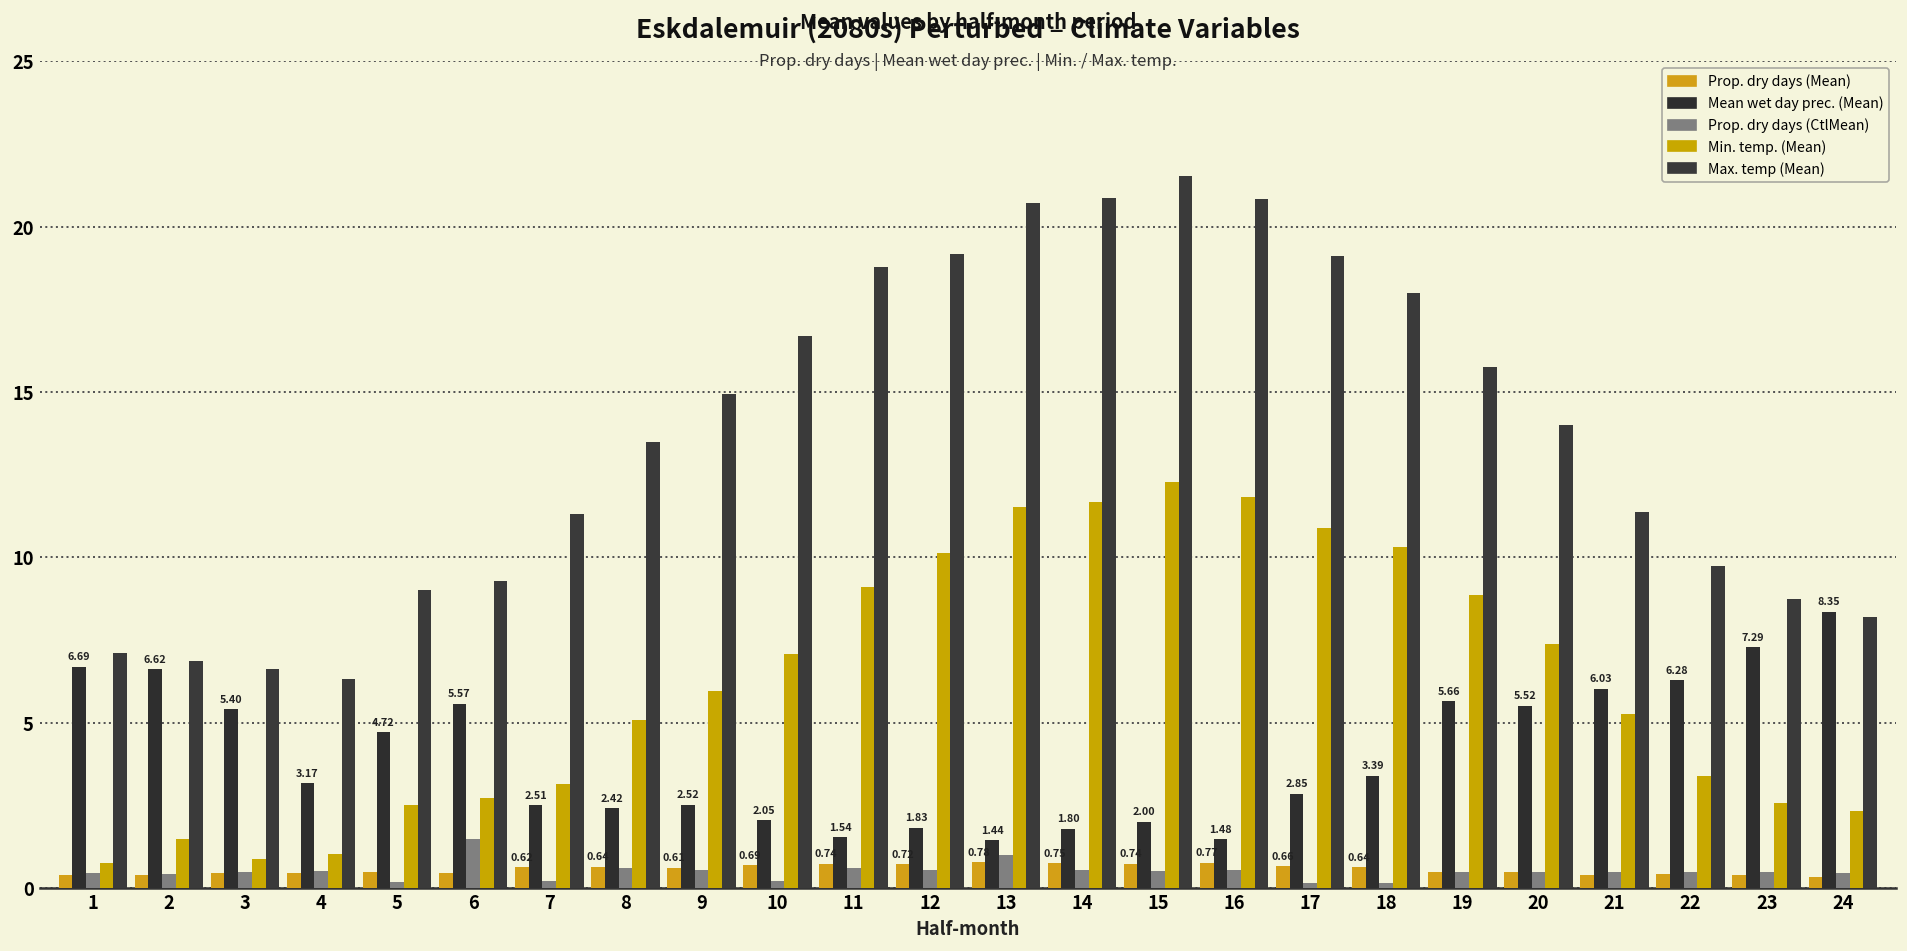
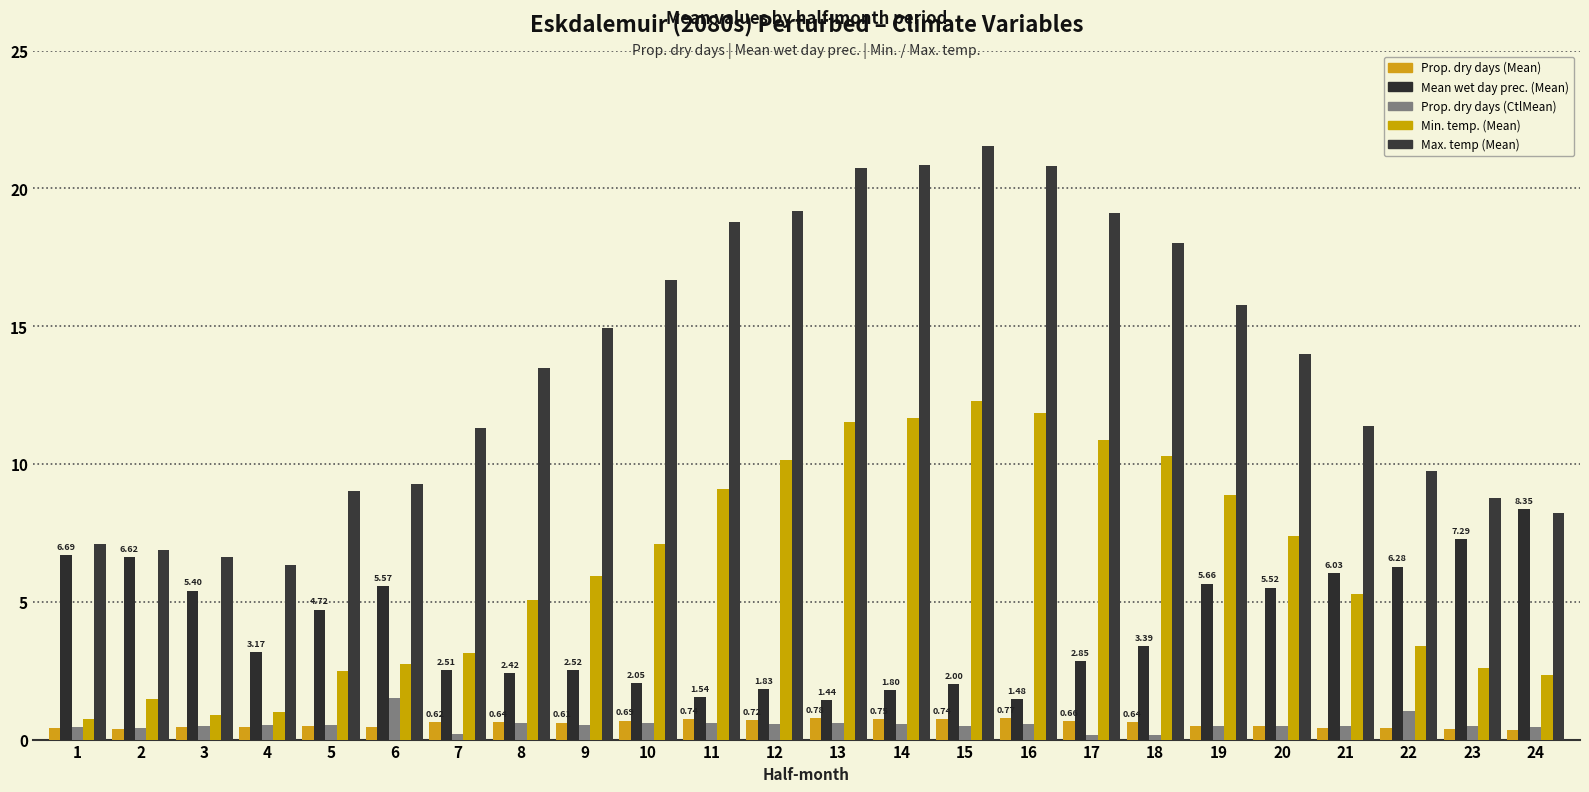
  {
    "Prop. dry days (CtlMean)": {
      "1": 0.5,
      "2": 0.4,
      "3": 0.5,
      "4": 0.5,
-     "5": 0.2,
+     "5": 0.5,
      "6": 1.5,
      "7": 0.2,
      "8": 0.6,
      "9": 0.5,
-     "10": 0.2,
+     "10": 0.6,
      "11": 0.6,
      "12": 0.6,
-     "13": 1.0,
+     "13": 0.6,
      "14": 0.6,
      "15": 0.5,
      "16": 0.6,
      "17": 0.2,
      "18": 0.2,
      "19": 0.5,
      "20": 0.5,
      "21": 0.5,
-     "22": 0.5,
+     "22": 1.0,
      "23": 0.5,
      "24": 0.4
    }
  }
